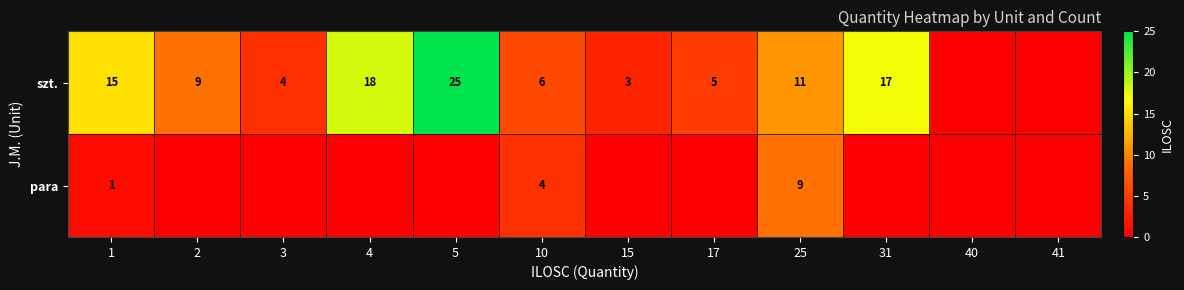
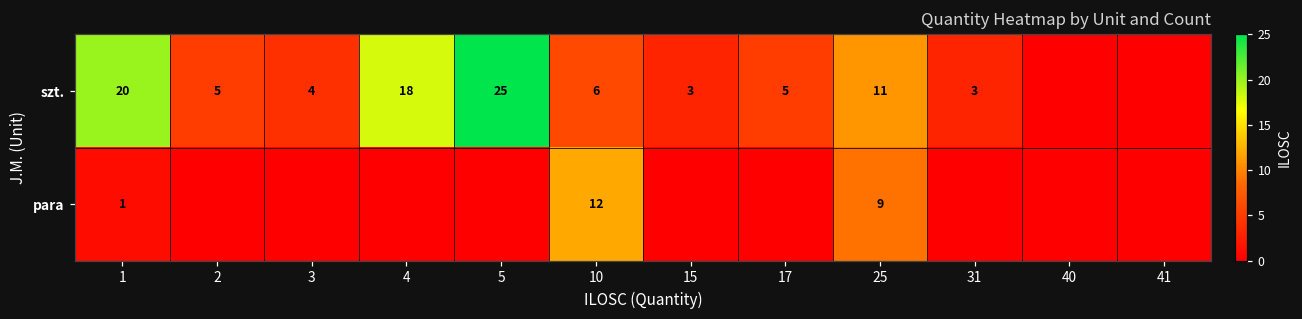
  {
    "szt.": {
-     "1": 15,
-     "2": 9,
+     "1": 20,
+     "2": 5,
      "3": 4,
      "4": 18,
      "5": 25,
      "10": 6,
      "15": 3,
      "17": 5,
      "25": 11,
-     "31": 17
+     "31": 3
    },
    "para": {
      "1": 1,
-     "10": 4,
+     "10": 12,
      "25": 9
    }
  }
